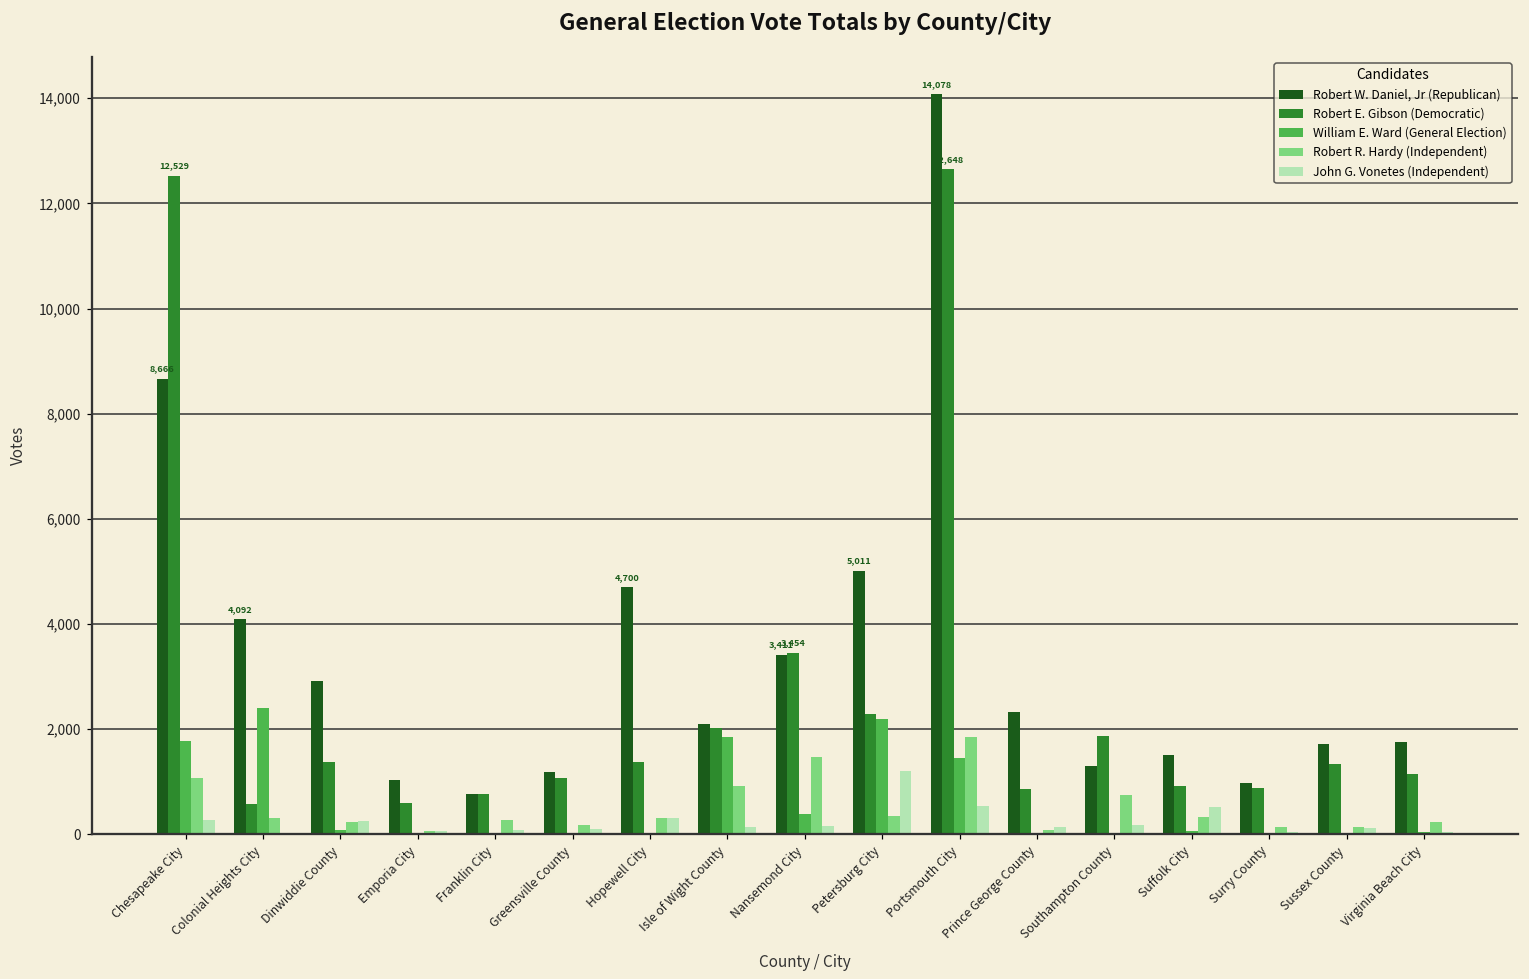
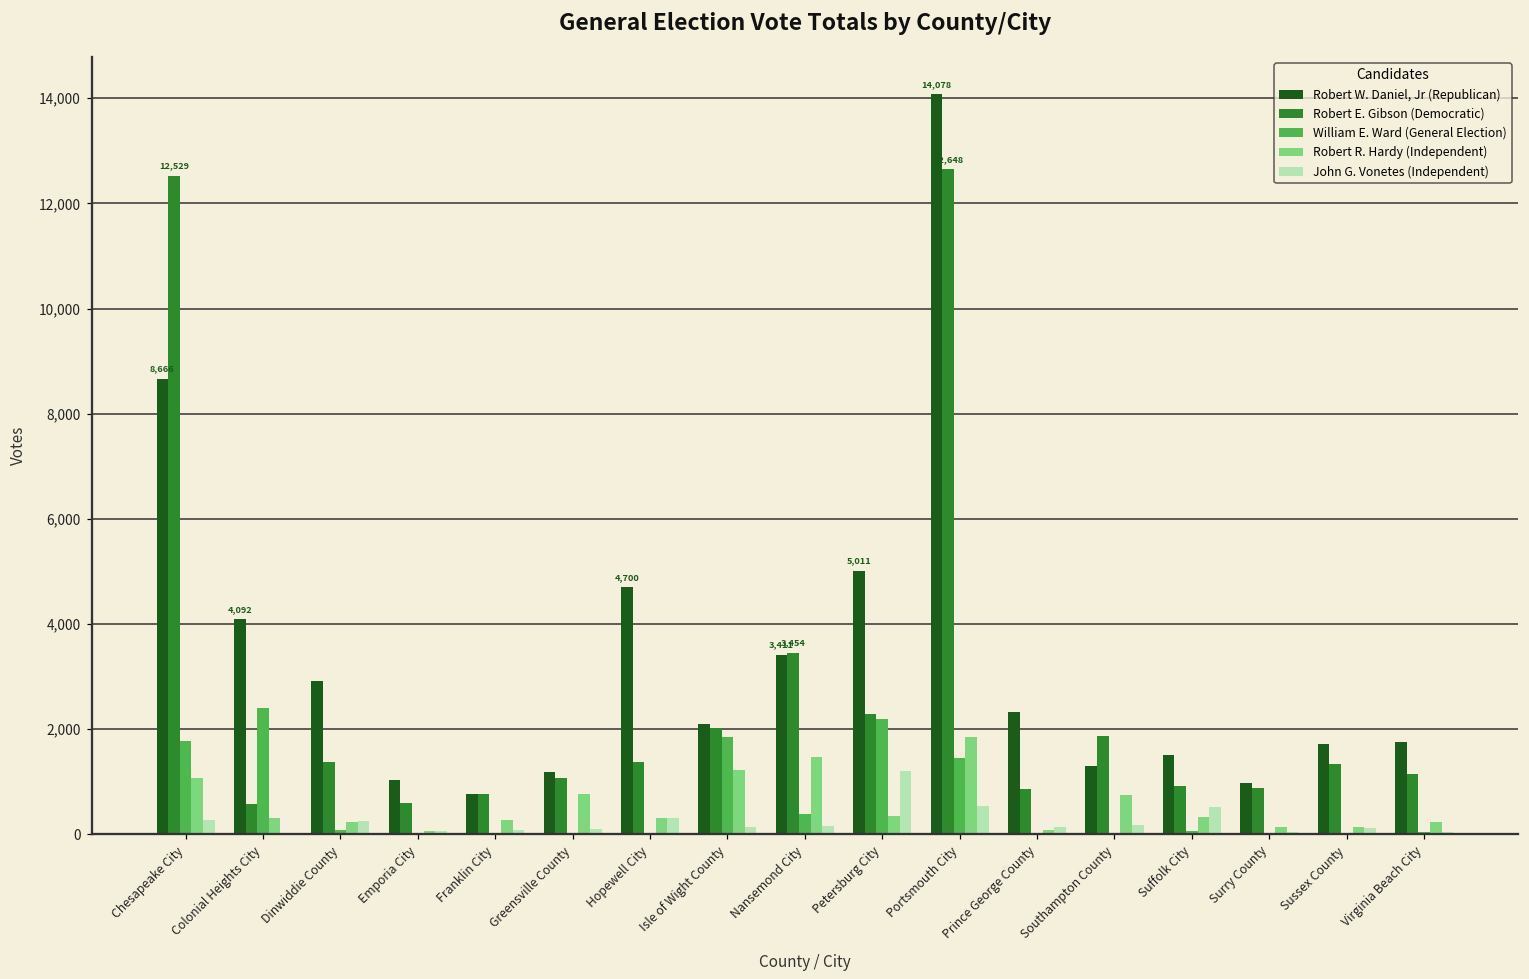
  {
    "William E. Ward (General Election)": {
      "Chesapeake City": "1,800",
      "Colonial Heights City": "2,400",
      "Dinwiddie County": "100",
      "Emporia City": "0",
      "Hopewell City": "0",
      "Isle of Wight County": "1,800",
      "Nansemond City": "400",
      "Petersburg City": "2,200",
      "Portsmouth City": "1,400",
      "Suffolk City": "100"
    },
    "Robert R. Hardy (Independent)": {
      "Chesapeake City": "1,100",
      "Colonial Heights City": "300",
      "Dinwiddie County": "200",
      "Emporia City": "100",
      "Franklin City": "300",
-     "Greensville County": "200",
+     "Greensville County": "800",
      "Hopewell City": "300",
-     "Isle of Wight County": "900",
+     "Isle of Wight County": "1,200",
      "Nansemond City": "1,500",
      "Petersburg City": "300",
      "Portsmouth City": "1,900",
      "Prince George County": "100",
      "Southampton County": "700",
      "Suffolk City": "300",
      "Surry County": "100",
      "Sussex County": "100",
      "Virginia Beach City": "200"
    },
    "John G. Vonetes (Independent)": {
      "Chesapeake City": "300",
      "Dinwiddie County": "300",
      "Emporia City": "100",
      "Franklin City": "100",
      "Greensville County": "100",
      "Hopewell City": "300",
      "Isle of Wight County": "100",
      "Nansemond City": "200",
      "Petersburg City": "1,200",
      "Portsmouth City": "500",
      "Prince George County": "100",
      "Southampton County": "200",
      "Suffolk City": "500",
      "Sussex County": "100"
    }
  }
